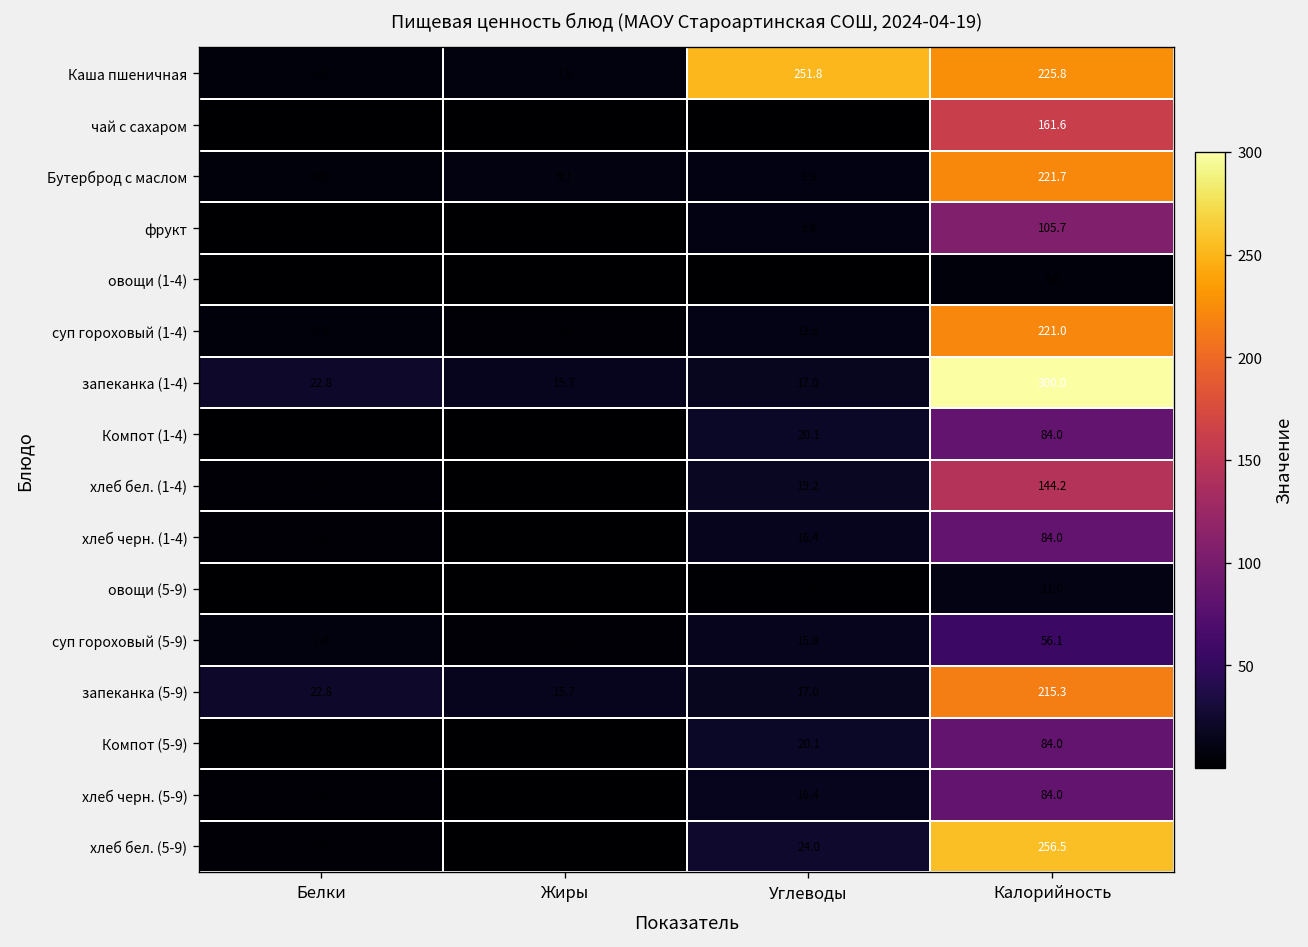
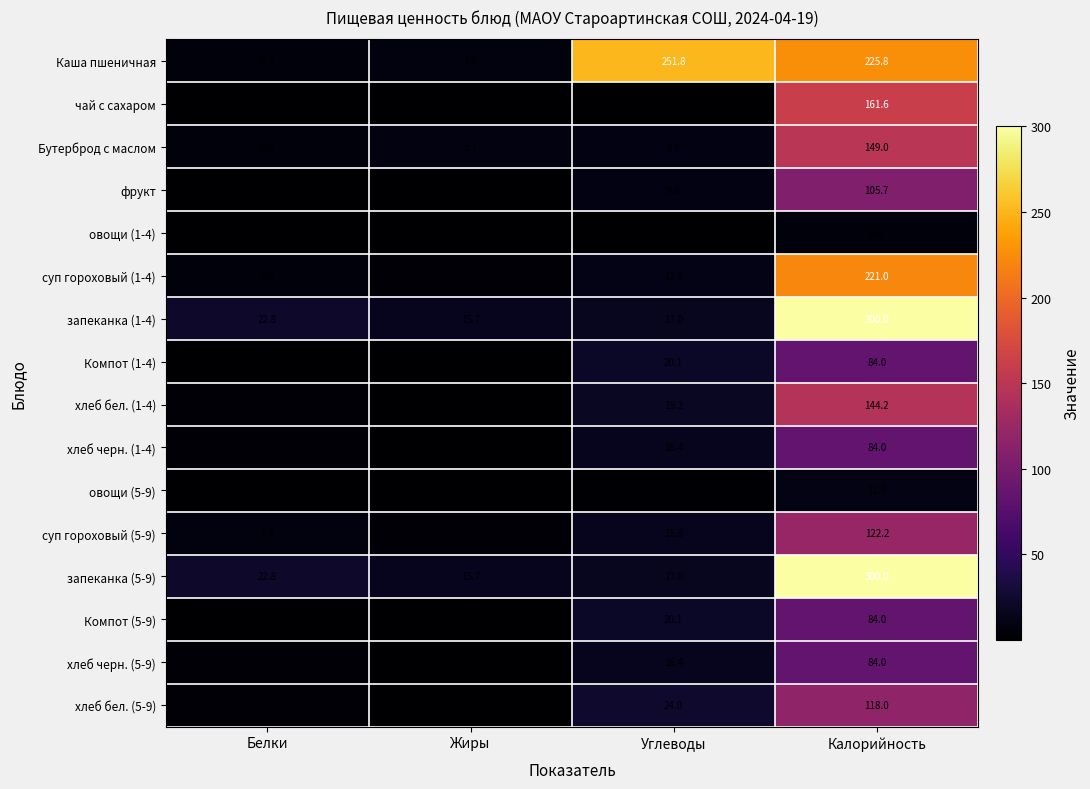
  {
    "Каша пшеничная": {
      "Углеводы": 251.8,
      "Калорийность": 225.8
    },
    "чай с сахаром": {
      "Калорийность": 161.6
    },
    "Бутерброд с маслом": {
-     "Калорийность": 221.7
+     "Калорийность": 149.0
    },
    "фрукт": {
      "Калорийность": 105.7
    },
    "суп гороховый (1-4)": {
      "Калорийность": 221.0
    },
    "запеканка (1-4)": {
      "Калорийность": 300.0
    },
    "Компот (1-4)": {
      "Калорийность": 84.0
    },
    "хлеб бел. (1-4)": {
      "Калорийность": 144.2
    },
    "хлеб черн. (1-4)": {
      "Калорийность": 84.0
    },
    "суп гороховый (5-9)": {
-     "Калорийность": 56.1
+     "Калорийность": 122.2
    },
    "запеканка (5-9)": {
-     "Калорийность": 215.3
+     "Калорийность": 300.0
    },
    "Компот (5-9)": {
      "Калорийность": 84.0
    },
    "хлеб черн. (5-9)": {
      "Калорийность": 84.0
    },
    "хлеб бел. (5-9)": {
-     "Калорийность": 256.5
+     "Калорийность": 118.0
    }
  }
